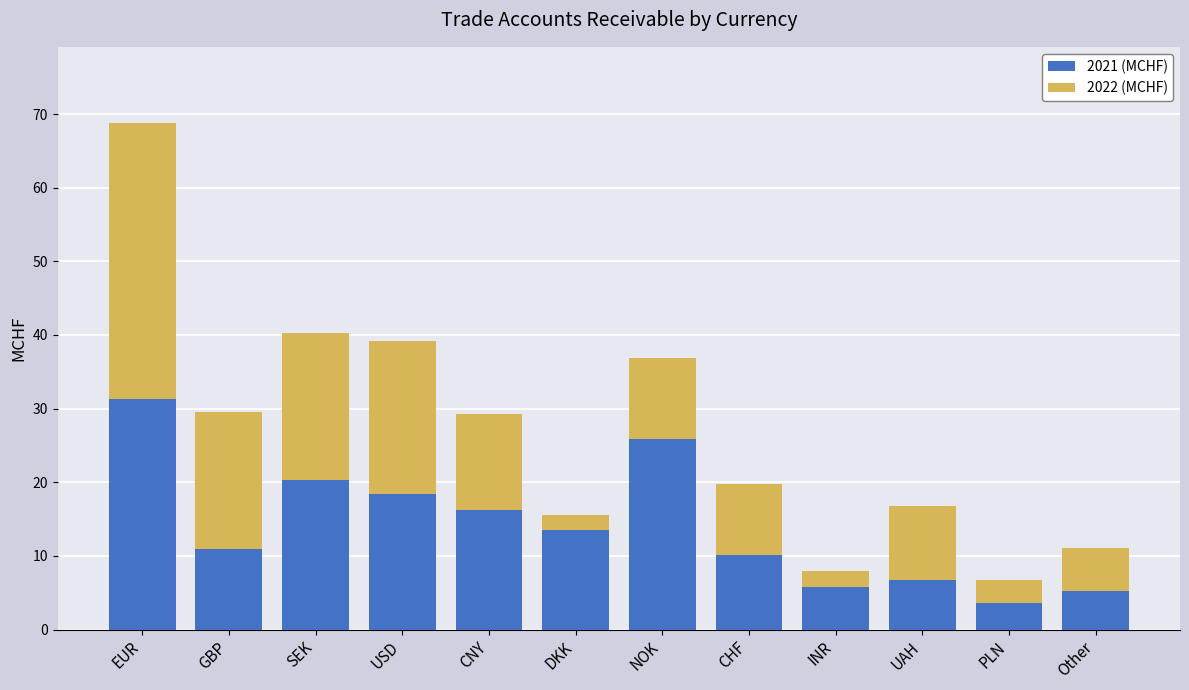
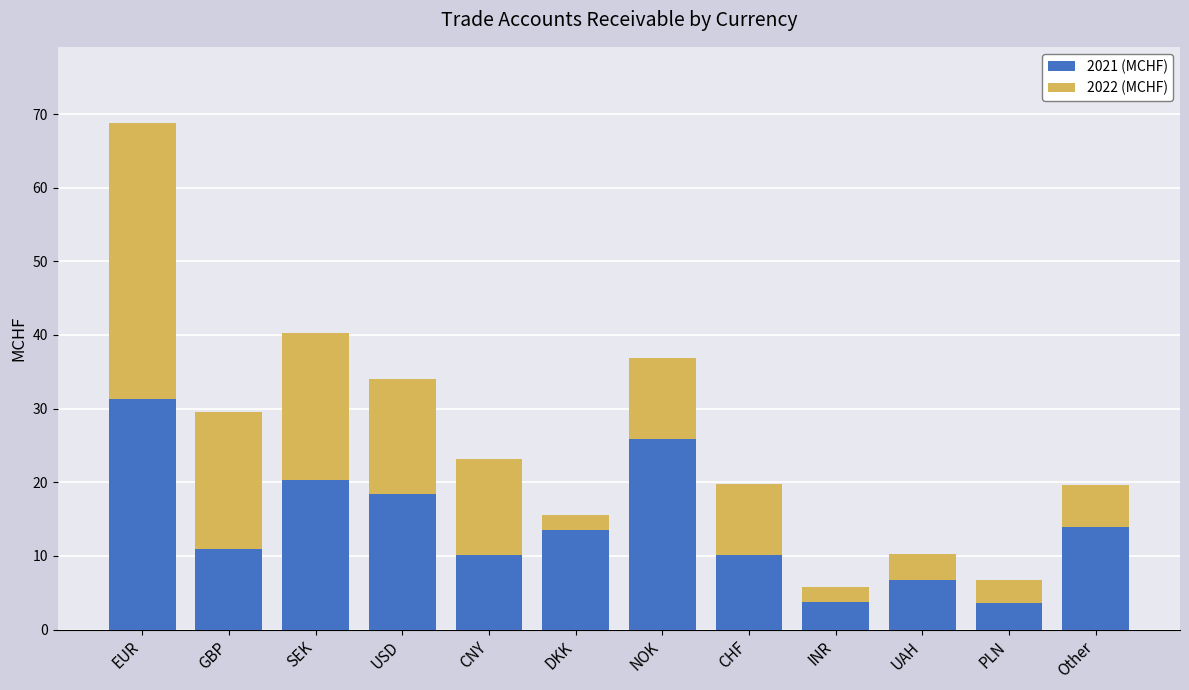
  {
    "2021 (MCHF)": {
      "EUR": 31,
      "GBP": 11,
      "SEK": 20,
      "USD": 18,
-     "CNY": 16,
+     "CNY": 10,
      "DKK": 14,
      "NOK": 26,
      "CHF": 10,
-     "INR": 6,
+     "INR": 4,
      "UAH": 7,
      "PLN": 4,
-     "Other": 5
+     "Other": 14
    },
    "2022 (MCHF)": {
      "EUR": 38,
      "GBP": 19,
      "SEK": 20,
-     "USD": 21,
+     "USD": 16,
      "CNY": 13,
      "DKK": 2,
      "NOK": 11,
      "CHF": 10,
      "INR": 2,
-     "UAH": 10,
+     "UAH": 3,
      "PLN": 3,
      "Other": 6
    }
  }
